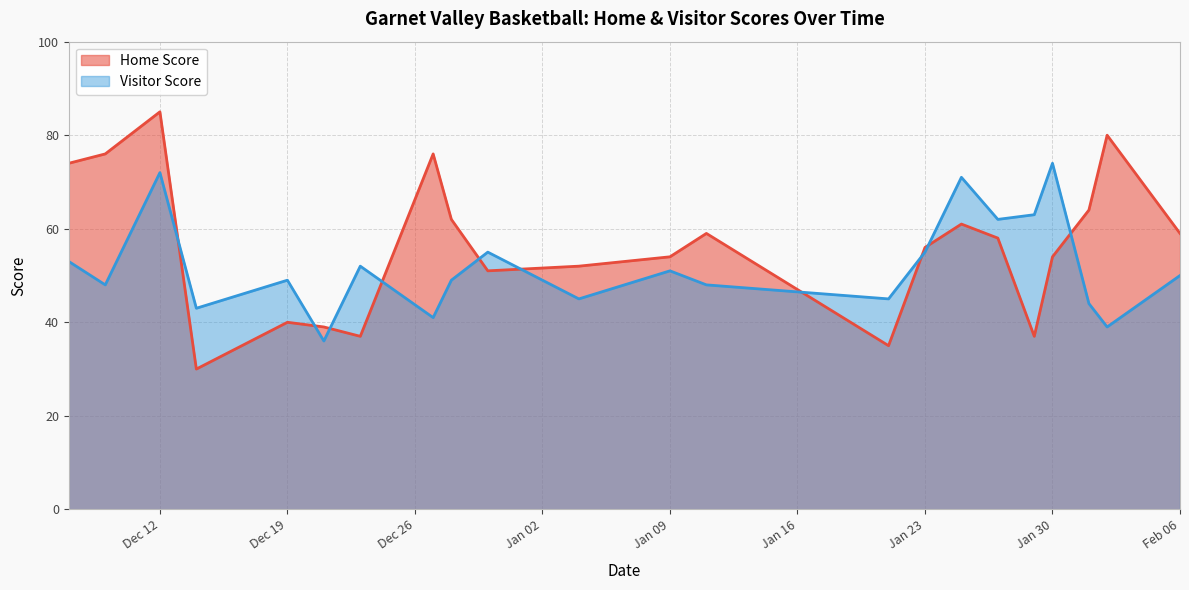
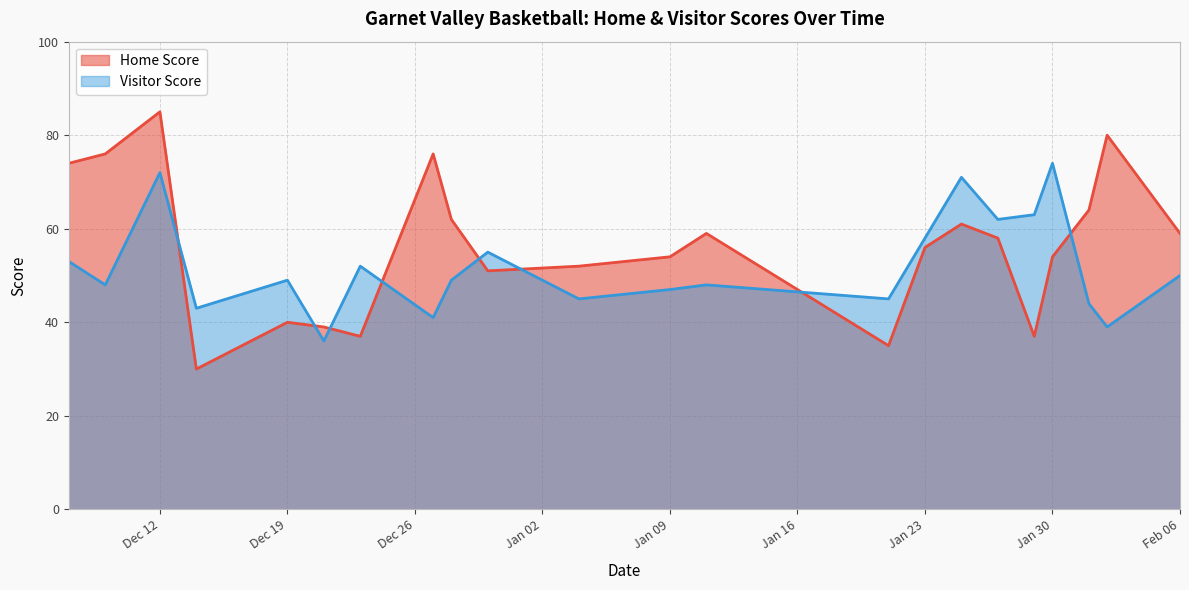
  {
    "Home Score": {
      "Dec 12": 85,
      "Dec 19": 40,
      "Jan 09": 54,
      "Jan 23": 56,
      "Jan 30": 54,
      "Feb 06": 59
    },
    "Visitor Score": {
      "Dec 12": 72,
      "Dec 19": 49,
-     "Jan 09": 51,
-     "Jan 23": 55,
+     "Jan 09": 47,
+     "Jan 23": 58,
      "Jan 30": 74,
      "Feb 06": 50
    }
  }
